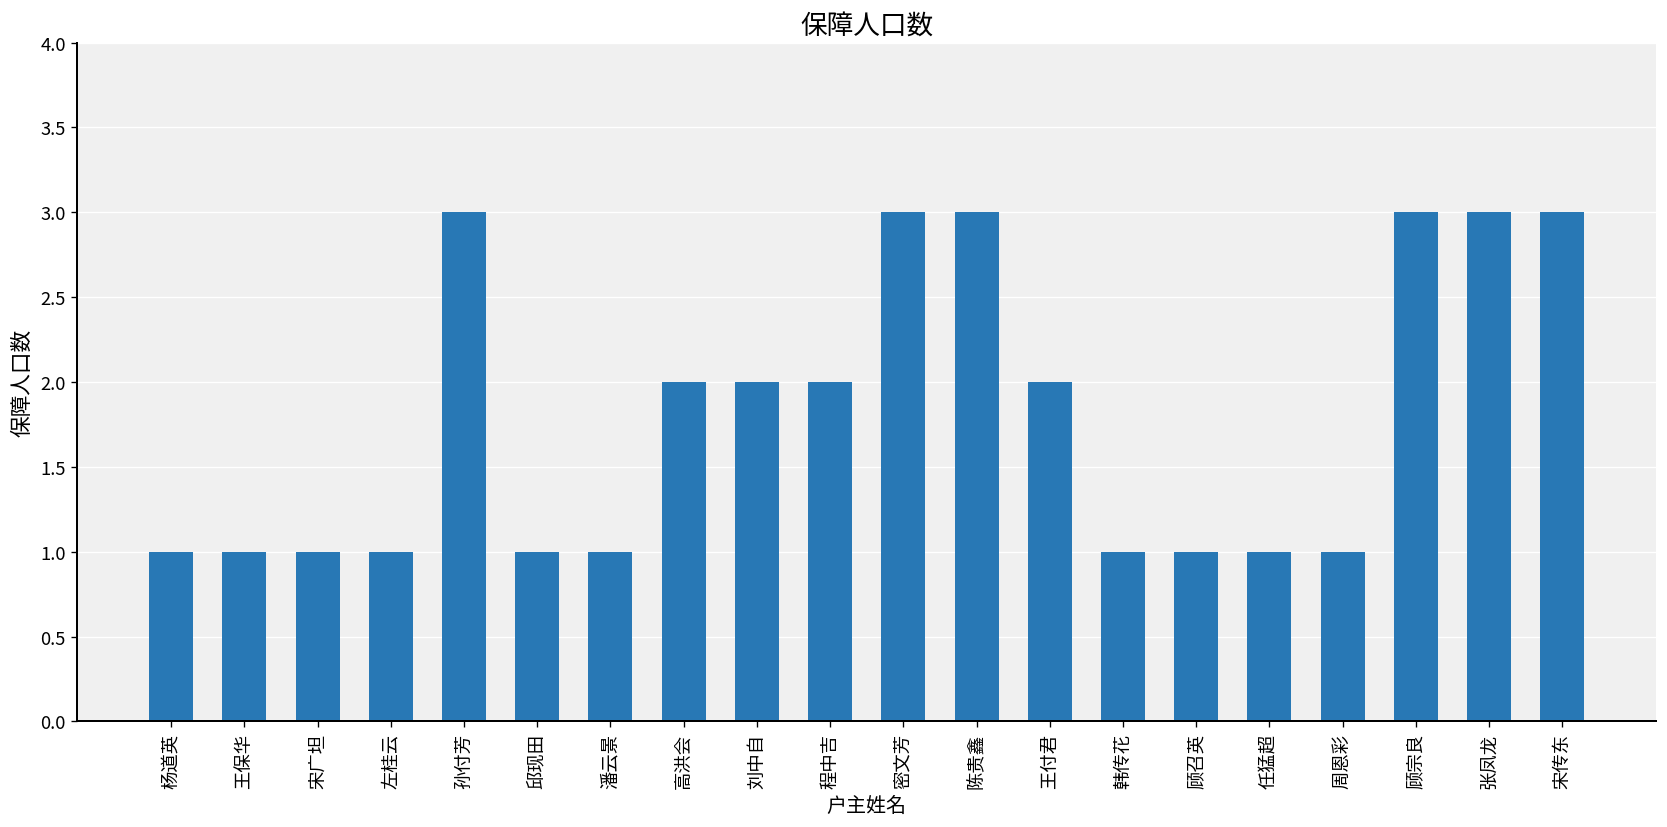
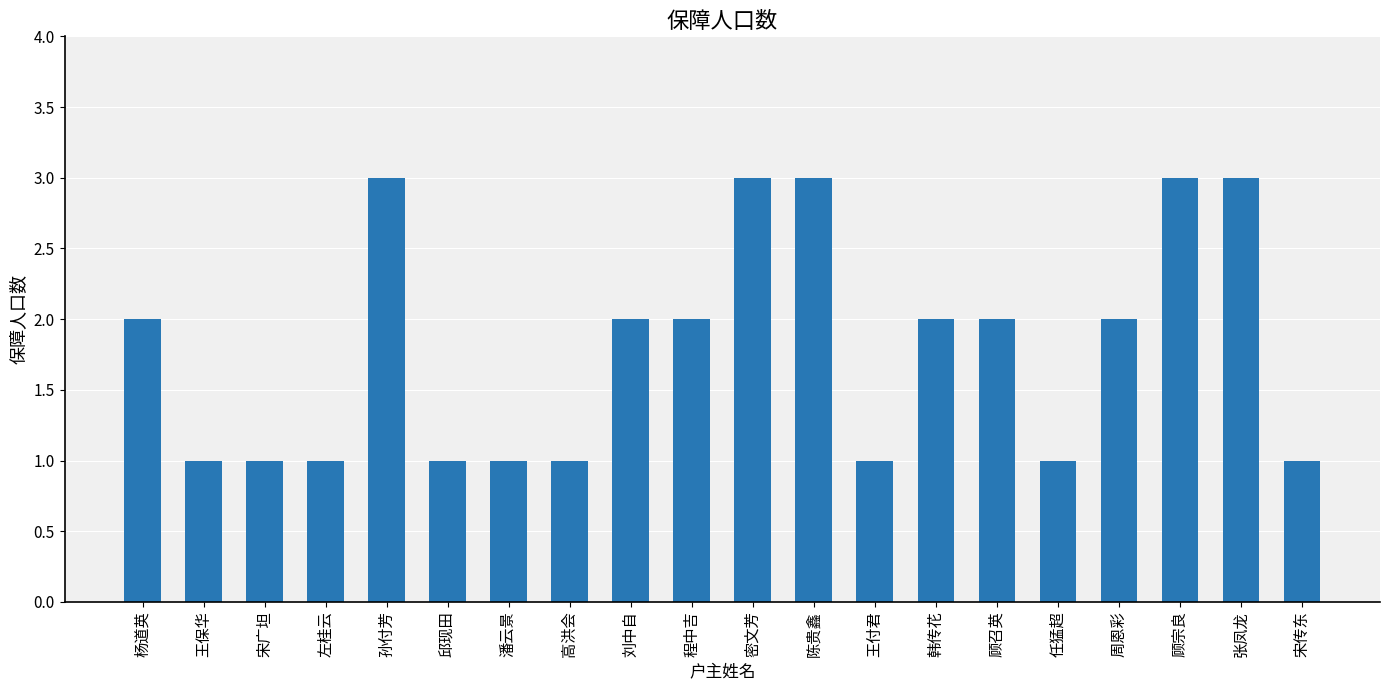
  {
-   "杨道英": 1,
+   "杨道英": 2,
    "王保华": 1,
    "宋广坦": 1,
    "左桂云": 1,
    "孙付芳": 3,
    "邱现田": 1,
    "潘云景": 1,
-   "高洪会": 2,
+   "高洪会": 1,
    "刘中自": 2,
    "程中吉": 2,
    "密文芳": 3,
    "陈贵鑫": 3,
-   "王付君": 2,
-   "韩传花": 1,
-   "顾召英": 1,
+   "王付君": 1,
+   "韩传花": 2,
+   "顾召英": 2,
    "任猛超": 1,
-   "周恩彩": 1,
+   "周恩彩": 2,
    "顾宗良": 3,
    "张凤龙": 3,
-   "宋传东": 3
+   "宋传东": 1
  }
